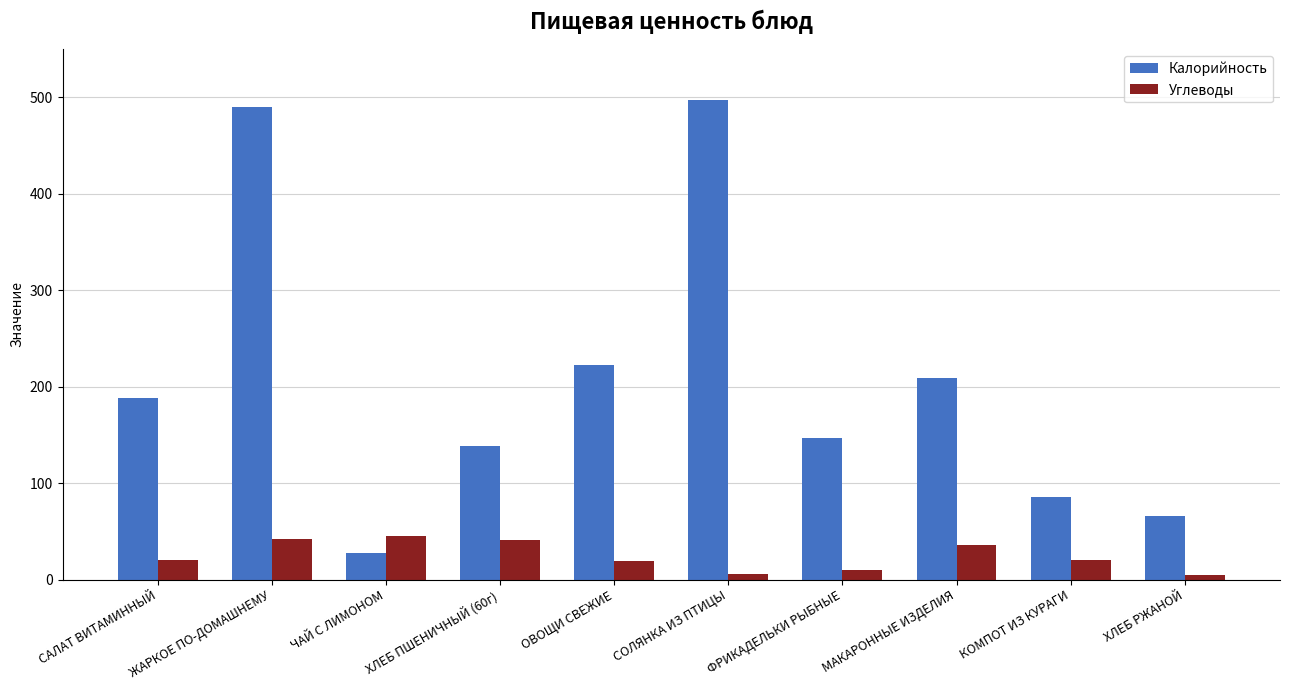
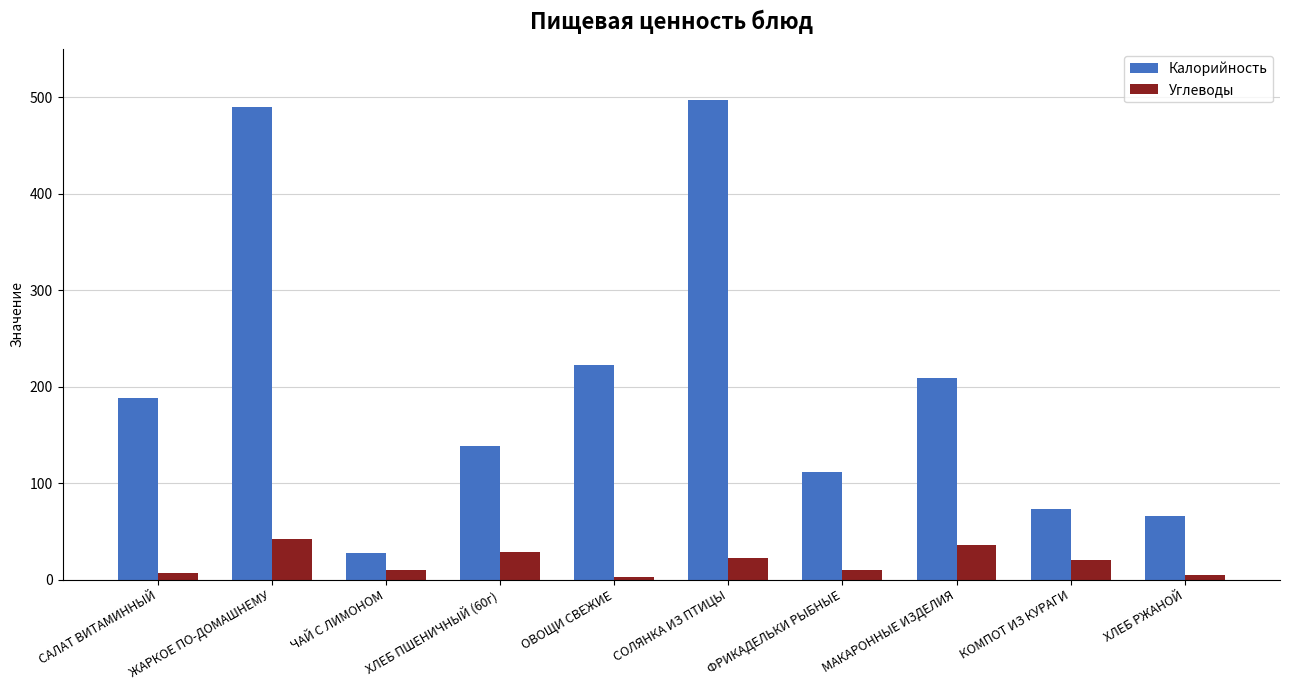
  {
    "Калорийность": {
      "САЛАТ ВИТАМИННЫЙ": 190,
      "ЖАРКОЕ ПО-ДОМАШНЕМУ": 490,
      "ЧАЙ С ЛИМОНОМ": 30,
      "ХЛЕБ ПШЕНИЧНЫЙ (60г)": 140,
      "ОВОЩИ СВЕЖИЕ": 220,
      "СОЛЯНКА ИЗ ПТИЦЫ": 500,
-     "ФРИКАДЕЛЬКИ РЫБНЫЕ": 150,
+     "ФРИКАДЕЛЬКИ РЫБНЫЕ": 110,
      "МАКАРОННЫЕ ИЗДЕЛИЯ": 210,
-     "КОМПОТ ИЗ КУРАГИ": 90,
+     "КОМПОТ ИЗ КУРАГИ": 70,
      "ХЛЕБ РЖАНОЙ": 70
    },
    "Углеводы": {
-     "САЛАТ ВИТАМИННЫЙ": 20,
+     "САЛАТ ВИТАМИННЫЙ": 10,
      "ЖАРКОЕ ПО-ДОМАШНЕМУ": 40,
-     "ЧАЙ С ЛИМОНОМ": 50,
-     "ХЛЕБ ПШЕНИЧНЫЙ (60г)": 40,
-     "ОВОЩИ СВЕЖИЕ": 20,
-     "СОЛЯНКА ИЗ ПТИЦЫ": 10,
+     "ЧАЙ С ЛИМОНОМ": 10,
+     "ХЛЕБ ПШЕНИЧНЫЙ (60г)": 30,
+     "ОВОЩИ СВЕЖИЕ": 0,
+     "СОЛЯНКА ИЗ ПТИЦЫ": 20,
      "ФРИКАДЕЛЬКИ РЫБНЫЕ": 10,
      "МАКАРОННЫЕ ИЗДЕЛИЯ": 40,
      "КОМПОТ ИЗ КУРАГИ": 20,
      "ХЛЕБ РЖАНОЙ": 0
    }
  }
